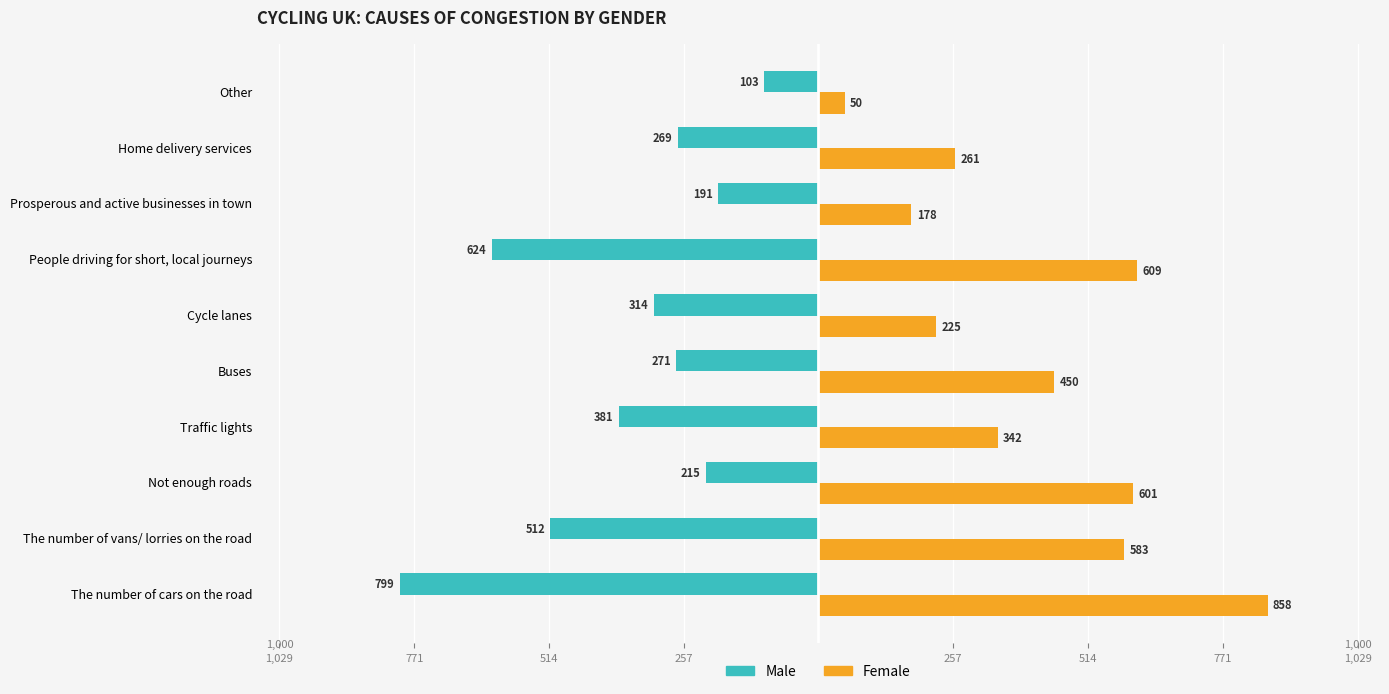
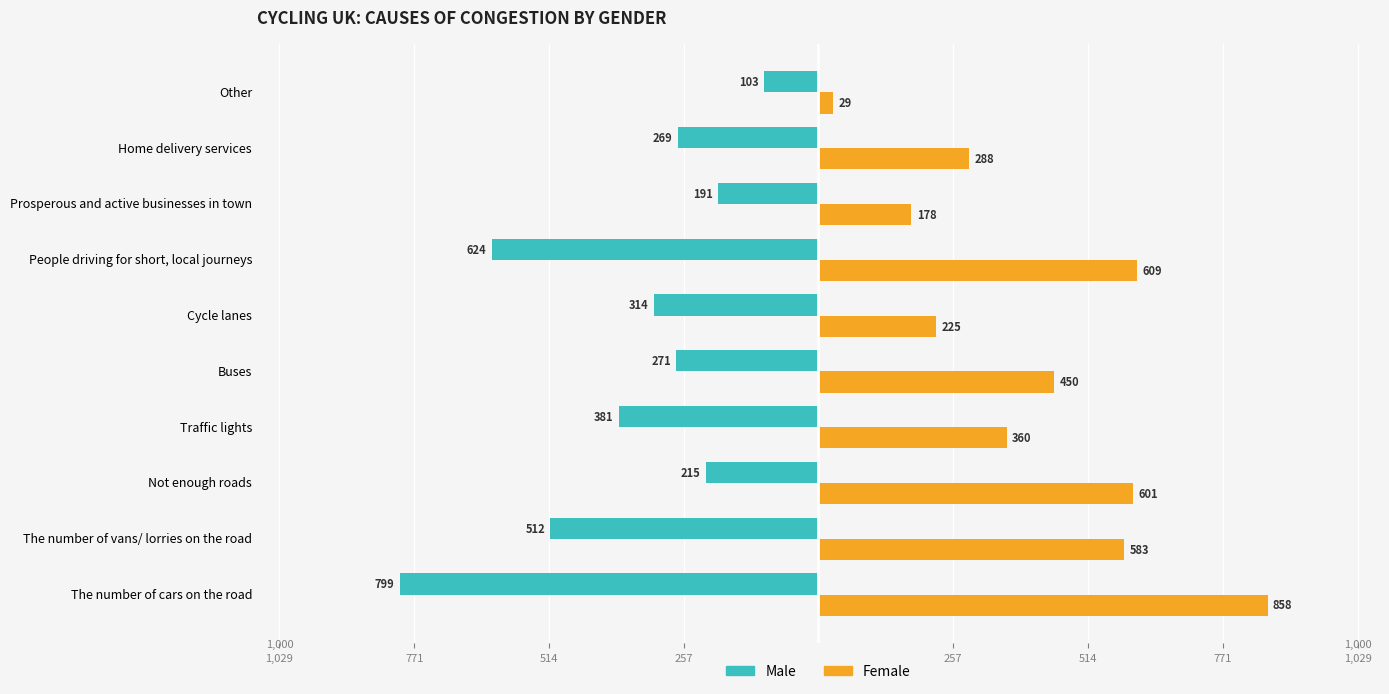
  {
    "Female": {
-     "Other": 50,
-     "Home delivery services": 261,
+     "Other": 29,
+     "Home delivery services": 288,
      "Prosperous and active businesses in town": 178,
      "People driving for short, local journeys": 609,
      "Cycle lanes": 225,
      "Buses": 450,
-     "Traffic lights": 342,
+     "Traffic lights": 360,
      "Not enough roads": 601,
      "The number of vans/ lorries on the road": 583,
      "The number of cars on the road": 858
    }
  }
